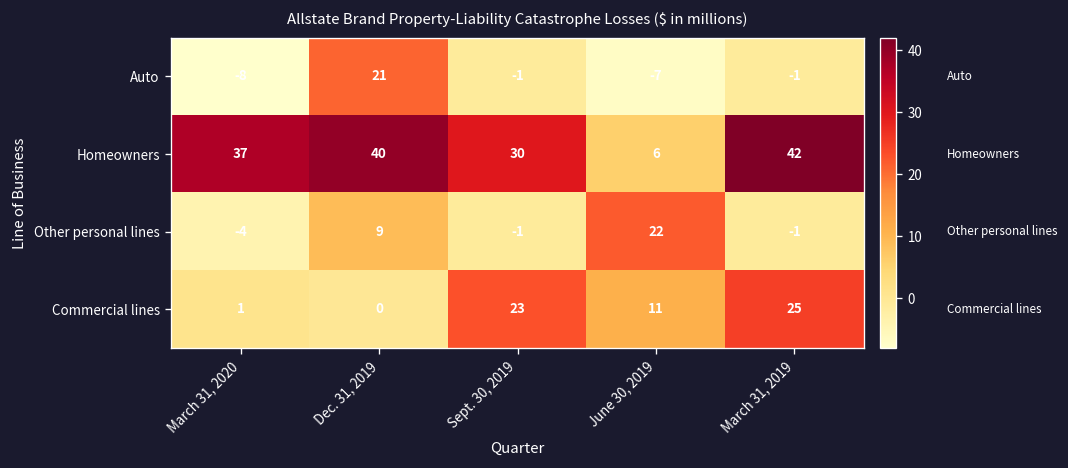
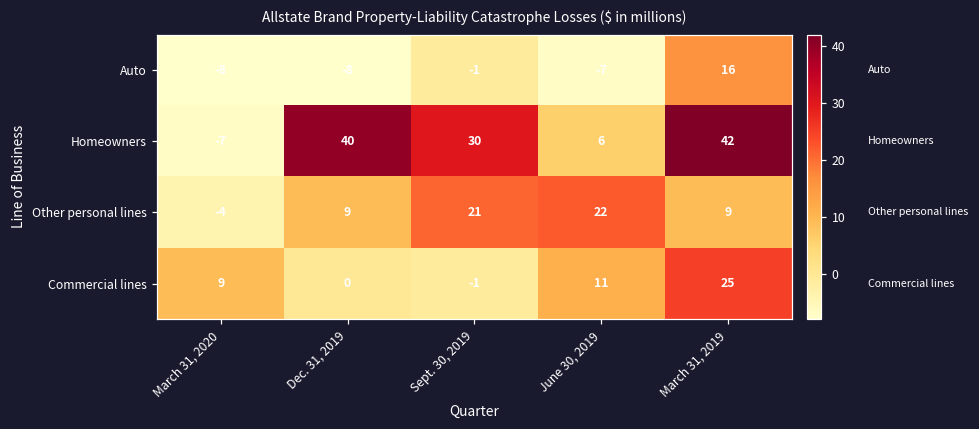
  {
    "Auto": {
      "March 31, 2020": -8,
-     "Dec. 31, 2019": 21,
+     "Dec. 31, 2019": -8,
      "Sept. 30, 2019": -1,
      "June 30, 2019": -7,
-     "March 31, 2019": -1
+     "March 31, 2019": 16
    },
    "Homeowners": {
-     "March 31, 2020": 37,
+     "March 31, 2020": -7,
      "Dec. 31, 2019": 40,
      "Sept. 30, 2019": 30,
      "June 30, 2019": 6,
      "March 31, 2019": 42
    },
    "Other personal lines": {
      "March 31, 2020": -4,
      "Dec. 31, 2019": 9,
-     "Sept. 30, 2019": -1,
+     "Sept. 30, 2019": 21,
      "June 30, 2019": 22,
-     "March 31, 2019": -1
+     "March 31, 2019": 9
    },
    "Commercial lines": {
-     "March 31, 2020": 1,
+     "March 31, 2020": 9,
      "Dec. 31, 2019": 0,
-     "Sept. 30, 2019": 23,
+     "Sept. 30, 2019": -1,
      "June 30, 2019": 11,
      "March 31, 2019": 25
    }
  }
